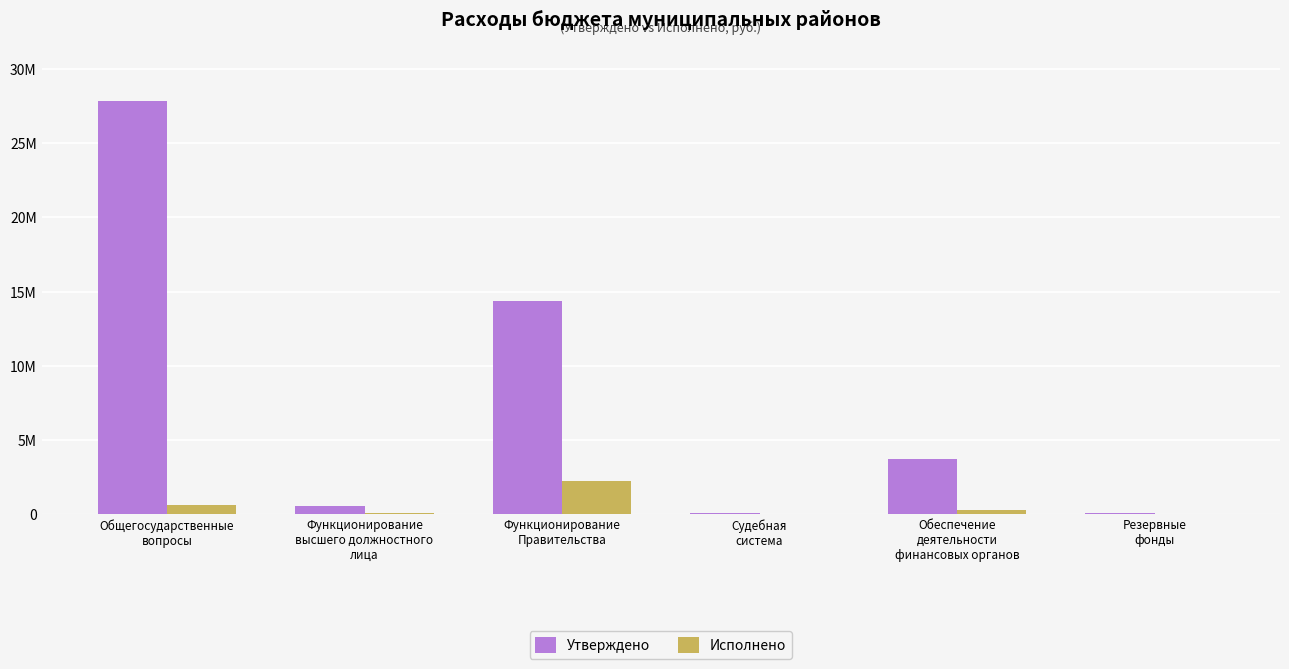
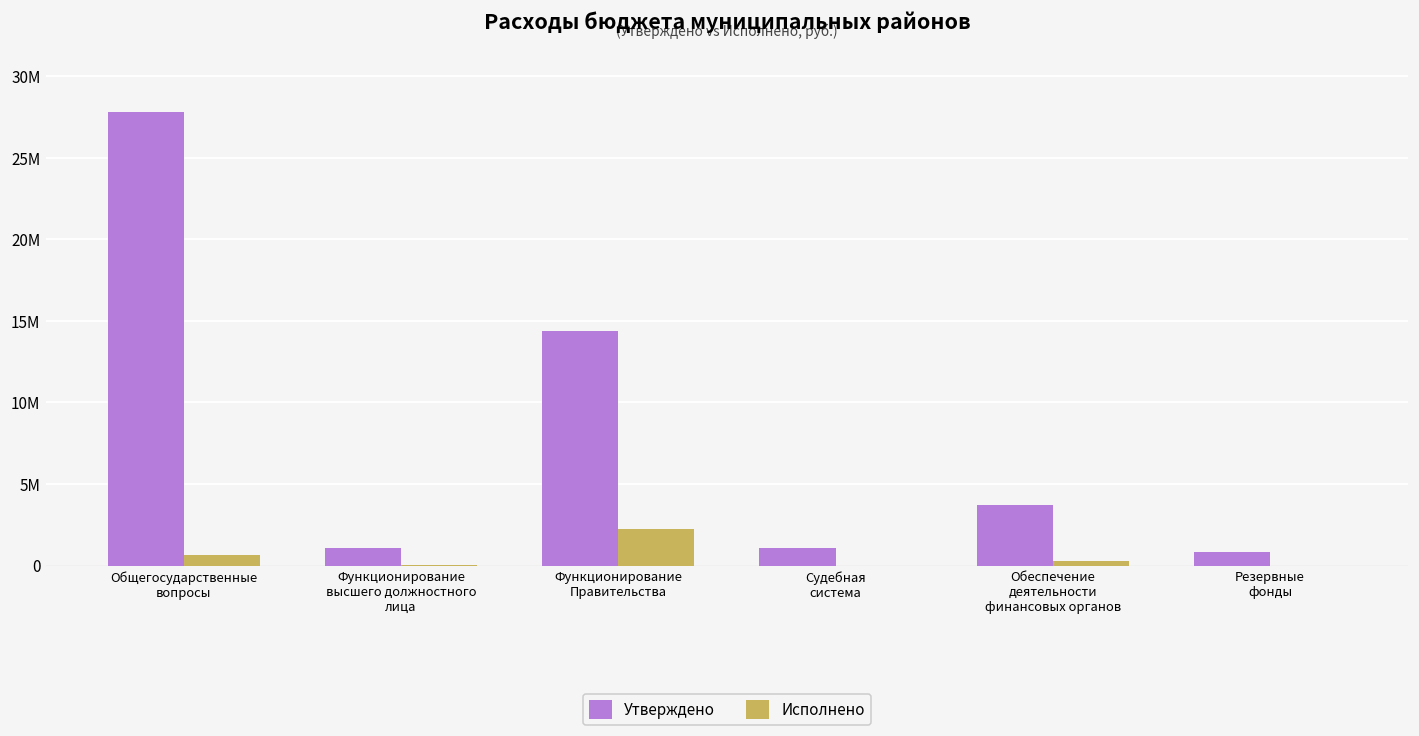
  {
    "Утверждено": {
      "Общегосударственные вопросы": 27800000,
-     "Функционирование высшего должностного лица": 600000,
+     "Функционирование высшего должностного лица": 1100000,
      "Функционирование Правительства": 14400000,
-     "Судебная система": 0,
+     "Судебная система": 1100000,
      "Обеспечение деятельности финансовых органов": 3700000,
-     "Резервные фонды": 100000
+     "Резервные фонды": 800000
    },
    "Исполнено": {
      "Общегосударственные вопросы": 600000,
      "Функционирование Правительства": 2200000,
      "Судебная система": 0,
      "Обеспечение деятельности финансовых органов": 300000,
      "Резервные фонды": 0
    }
  }
